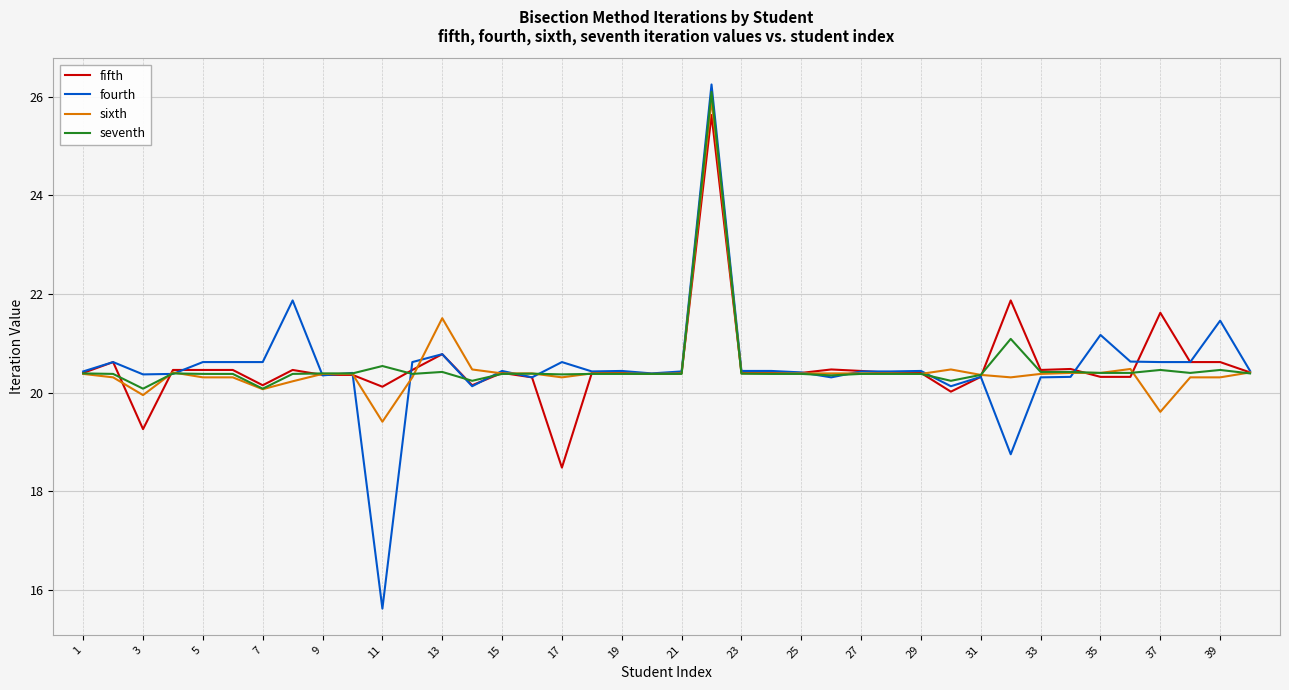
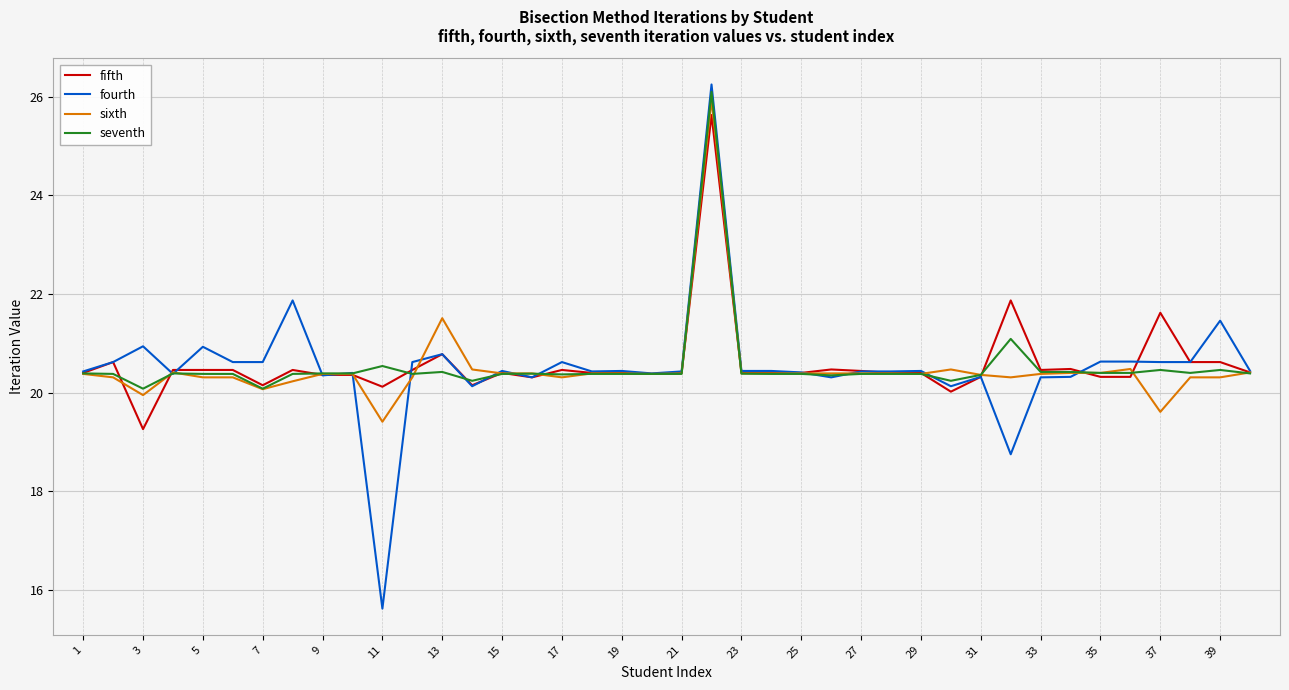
  {
    "fifth": {
      "3": 19.3,
      "5": 20.5,
      "7": 20.2,
      "11": 20.1,
-     "17": 18.5,
+     "17": 20.5,
      "35": 20.3,
      "37": 21.6,
      "39": 20.6
    },
    "fourth": {
-     "3": 20.4,
-     "5": 20.6,
+     "3": 20.9,
+     "5": 20.9,
      "7": 20.6,
      "11": 15.6,
      "17": 20.6,
      "33": 20.3,
-     "35": 21.2,
+     "35": 20.6,
      "37": 20.6,
      "39": 21.5
    },
    "sixth": {
      "3": 20.0,
      "5": 20.3,
      "11": 19.4,
      "13": 21.5,
      "17": 20.3,
      "37": 19.6,
      "39": 20.3
    },
    "seventh": {
      "3": 20.1,
      "5": 20.4,
      "11": 20.5,
      "13": 20.4,
      "17": 20.4,
      "37": 20.5,
      "39": 20.5
    }
  }
